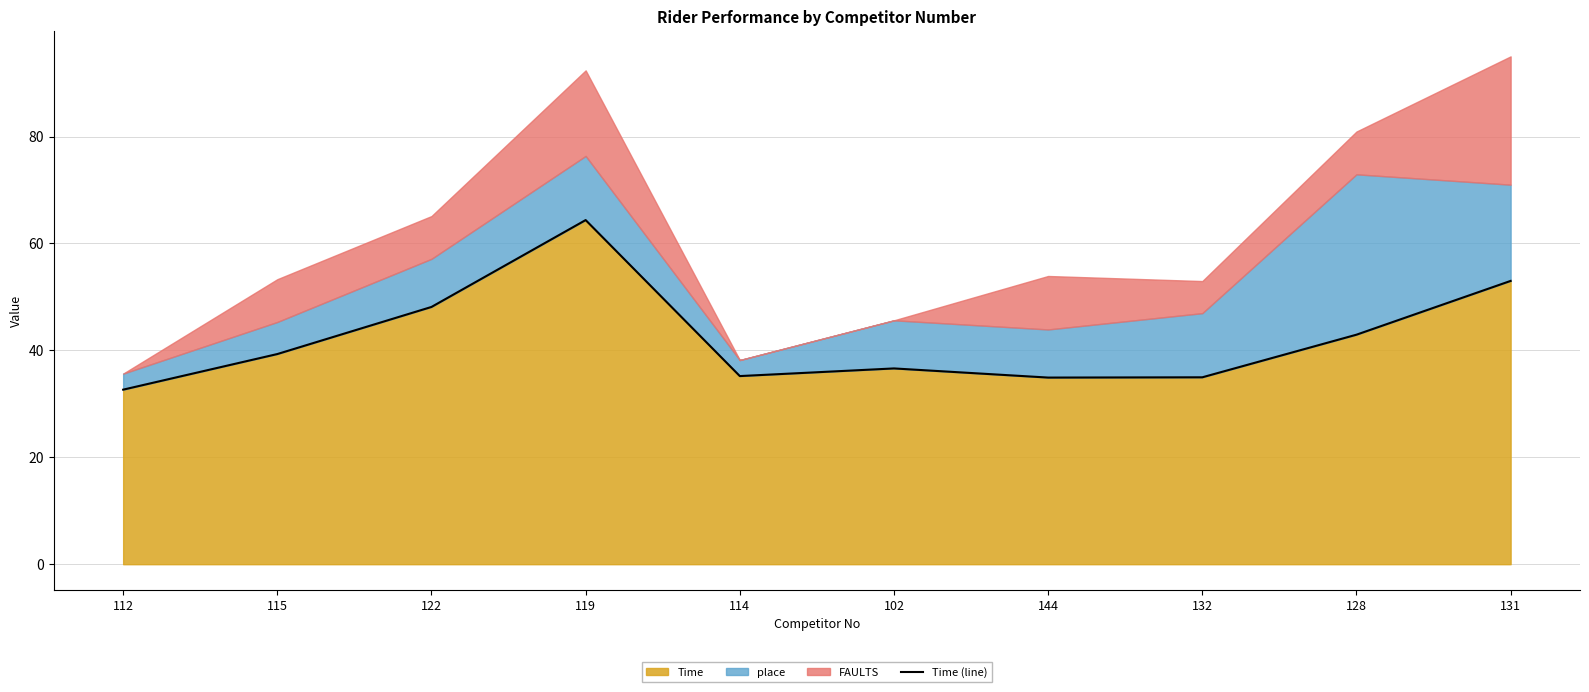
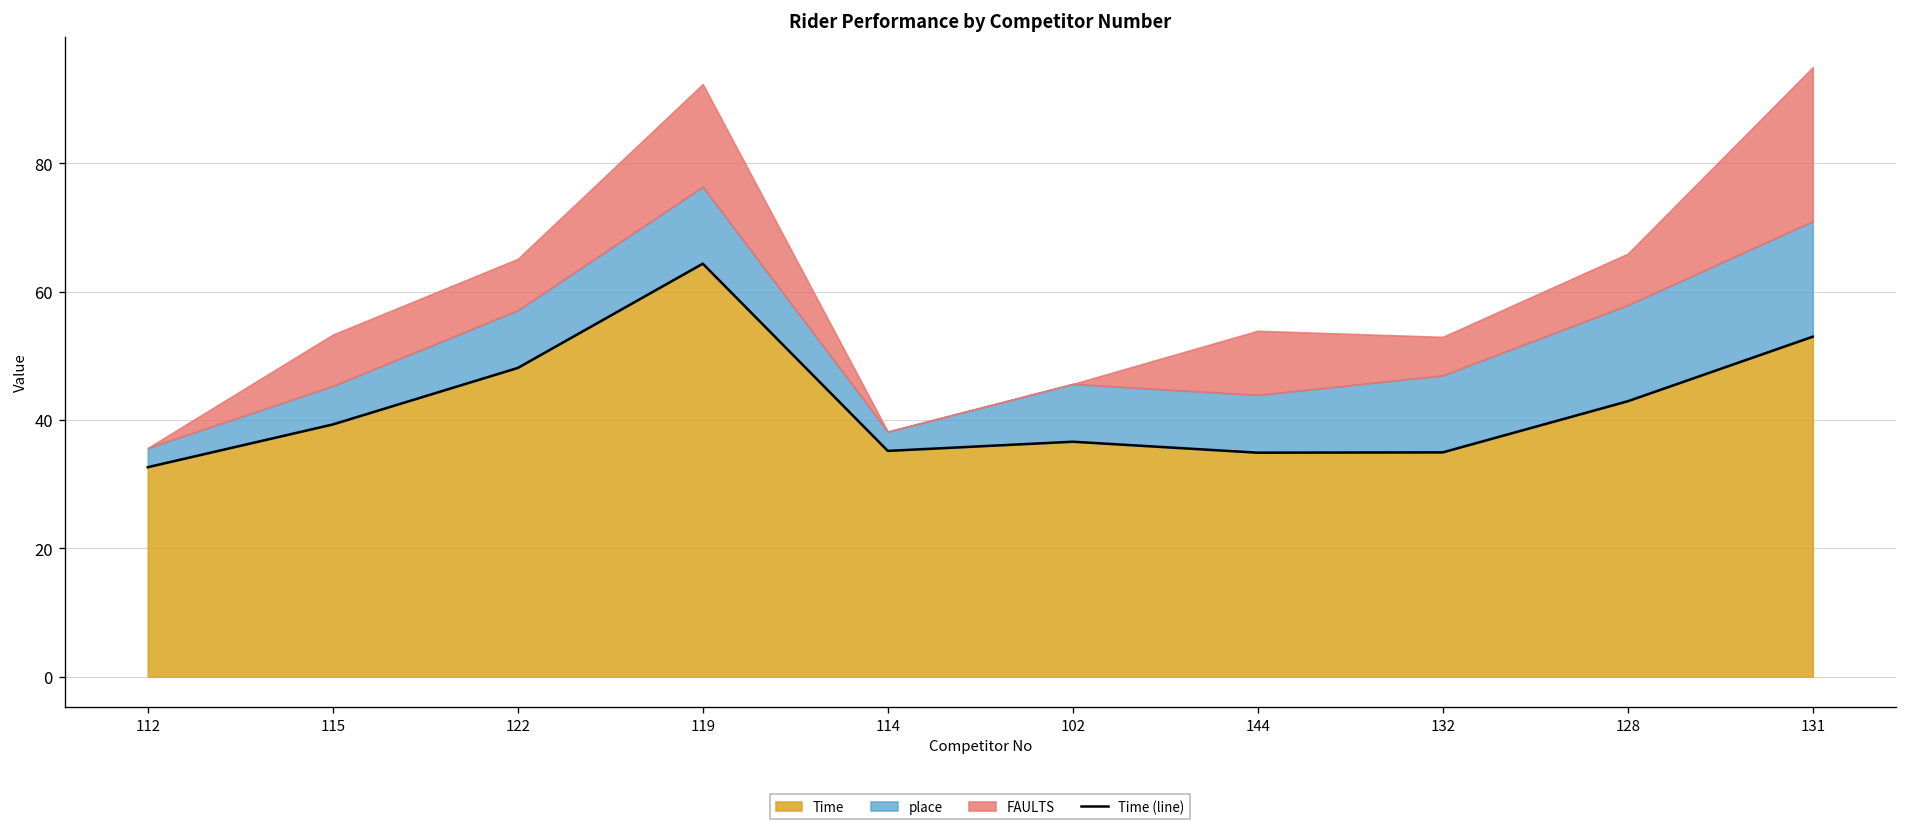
  {
    "Time": {
      "112": 33,
      "115": 39,
      "122": 48,
      "119": 64,
      "114": 35,
      "102": 37,
      "144": 35,
      "132": 35,
      "128": 43,
      "131": 53
    },
    "place": {
      "115": 6,
      "122": 9,
      "119": 12,
      "144": 9,
      "132": 12,
-     "128": 30,
+     "128": 15,
      "131": 18
    },
    "FAULTS": {
      "115": 8,
      "122": 8,
      "119": 16,
      "144": 10,
      "132": 6,
      "128": 8,
      "131": 24
    }
  }
